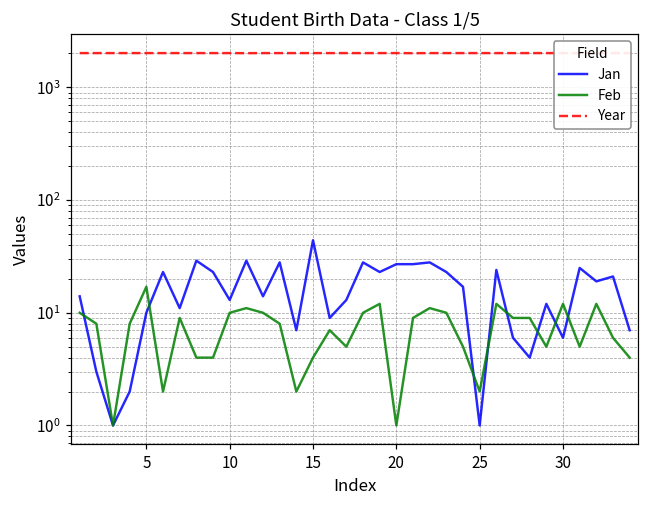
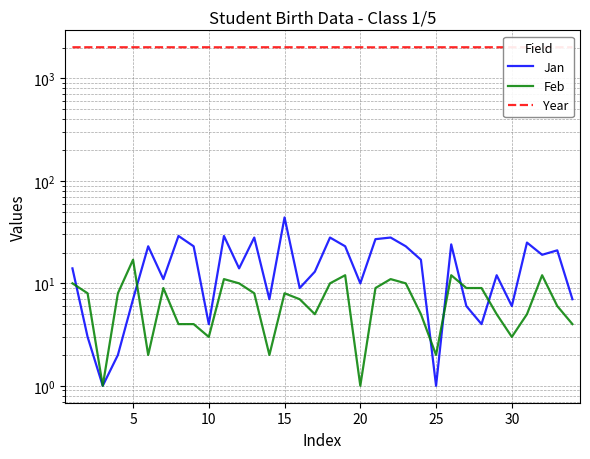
  {
    "Jan": {
-     "5": 10,
-     "10": 13,
+     "5": 7,
+     "10": 4,
      "15": 44,
-     "20": 27,
+     "20": 10,
      "25": 1,
      "30": 6
    },
    "Feb": {
      "5": 17,
-     "10": 10,
-     "15": 4,
+     "10": 3,
+     "15": 8,
      "20": 1,
      "25": 2,
-     "30": 12
+     "30": 3
    },
    "Year": {
      "5": 2000,
      "10": 2000,
      "15": 2000,
      "20": 2000,
      "25": 2000
    }
  }
